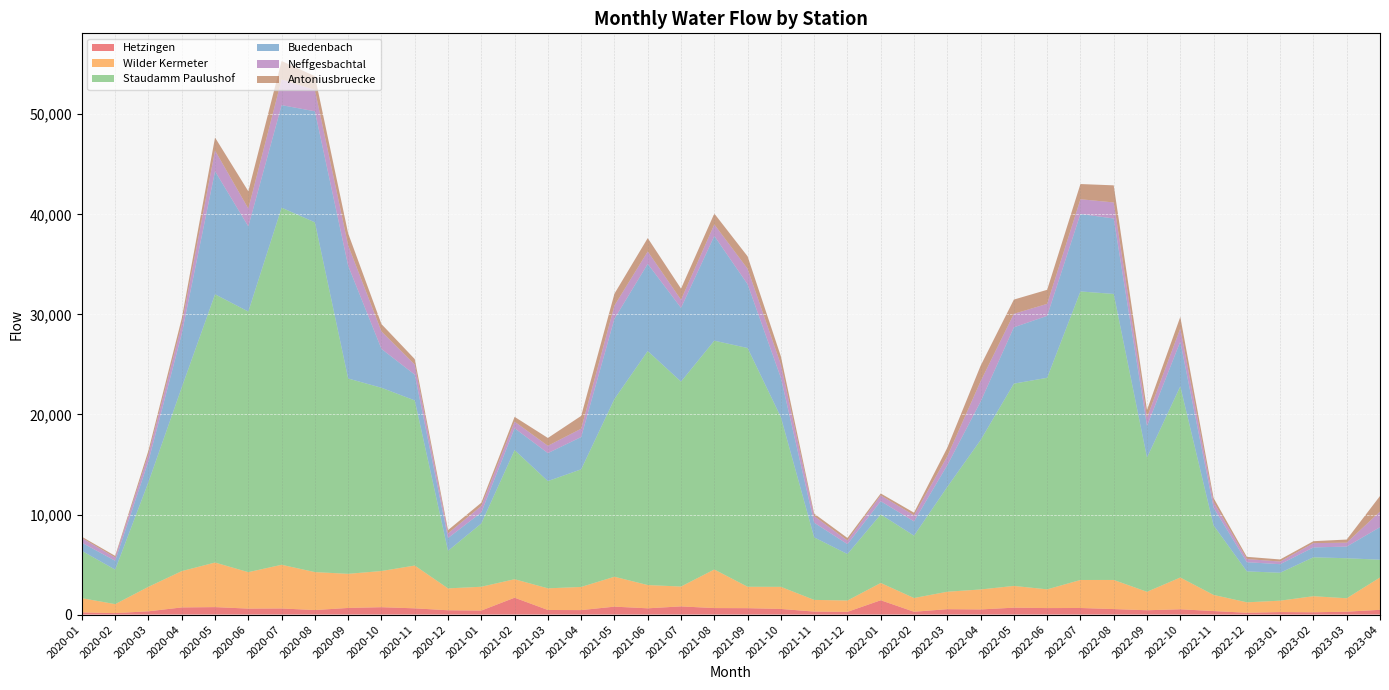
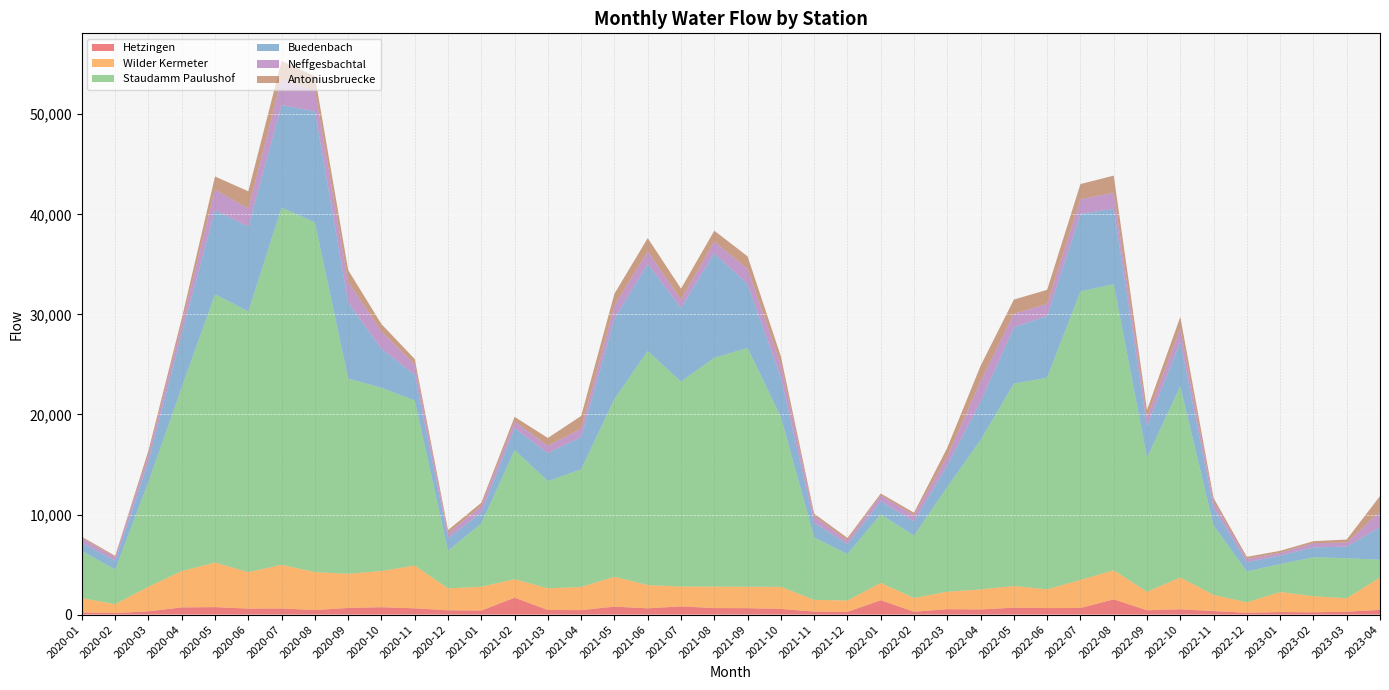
  {
    "Hetzingen": {
      "2020-03": "300",
      "2020-04": "700",
      "2020-05": "700",
      "2020-06": "600",
      "2020-07": "600",
      "2020-08": "500",
      "2020-09": "700",
      "2020-10": "700",
      "2020-11": "600",
      "2020-12": "400",
      "2021-01": "400",
      "2021-02": "1,700",
      "2021-03": "500",
      "2021-04": "400",
      "2021-05": "800",
      "2021-06": "600",
      "2021-07": "800",
      "2021-08": "600",
      "2021-09": "600",
      "2021-10": "600",
      "2021-11": "300",
      "2021-12": "300",
      "2022-01": "1,400",
      "2022-02": "300",
      "2022-03": "500",
      "2022-04": "500",
      "2022-05": "700",
      "2022-06": "600",
      "2022-07": "700",
-     "2022-08": "500",
+     "2022-08": "1,500",
      "2022-09": "400",
      "2022-10": "500",
      "2022-11": "400",
      "2023-03": "300",
      "2023-04": "500"
    },
    "Wilder Kermeter": {
      "2020-01": "1,400",
      "2020-02": "900",
      "2020-03": "2,400",
      "2020-04": "3,600",
      "2020-05": "4,500",
      "2020-06": "3,600",
      "2020-07": "4,400",
      "2020-08": "3,800",
      "2020-09": "3,400",
      "2020-10": "3,600",
      "2020-11": "4,300",
      "2020-12": "2,200",
      "2021-01": "2,400",
      "2021-02": "1,800",
      "2021-03": "2,200",
      "2021-04": "2,300",
      "2021-05": "3,000",
      "2021-06": "2,300",
      "2021-07": "2,000",
-     "2021-08": "3,900",
+     "2021-08": "2,100",
      "2021-09": "2,100",
      "2021-10": "2,200",
      "2021-11": "1,200",
      "2021-12": "1,100",
      "2022-01": "1,700",
      "2022-02": "1,400",
      "2022-03": "1,700",
      "2022-04": "2,000",
      "2022-05": "2,200",
      "2022-06": "1,900",
      "2022-07": "2,800",
      "2022-08": "2,900",
      "2022-09": "1,800",
      "2022-10": "3,200",
      "2022-11": "1,600",
      "2022-12": "1,000",
-     "2023-01": "1,100",
+     "2023-01": "2,000",
      "2023-02": "1,600",
      "2023-03": "1,300",
      "2023-04": "3,200"
    },
    "Buedenbach": {
      "2020-01": "800",
      "2020-02": "900",
      "2020-03": "2,100",
      "2020-04": "5,400",
-     "2020-05": "12,300",
+     "2020-05": "8,400",
      "2020-06": "8,500",
      "2020-07": "10,200",
      "2020-08": "11,100",
-     "2020-09": "11,300",
+     "2020-09": "7,600",
      "2020-10": "3,900",
      "2020-11": "2,600",
      "2020-12": "1,300",
      "2021-01": "1,100",
      "2021-02": "2,200",
      "2021-03": "2,800",
      "2021-04": "3,200",
      "2021-05": "8,000",
      "2021-06": "8,700",
      "2021-07": "7,400",
      "2021-08": "10,500",
      "2021-09": "6,400",
      "2021-10": "3,900",
      "2021-11": "1,500",
      "2021-12": "1,000",
      "2022-01": "1,300",
      "2022-02": "1,400",
      "2022-03": "2,200",
      "2022-04": "3,800",
      "2022-05": "5,600",
      "2022-06": "6,200",
      "2022-07": "7,700",
      "2022-08": "7,500",
      "2022-09": "3,200",
      "2022-10": "4,500",
      "2022-11": "1,800",
      "2022-12": "900",
      "2023-01": "900",
      "2023-02": "1,000",
      "2023-03": "1,200",
      "2023-04": "3,300"
    }
  }
